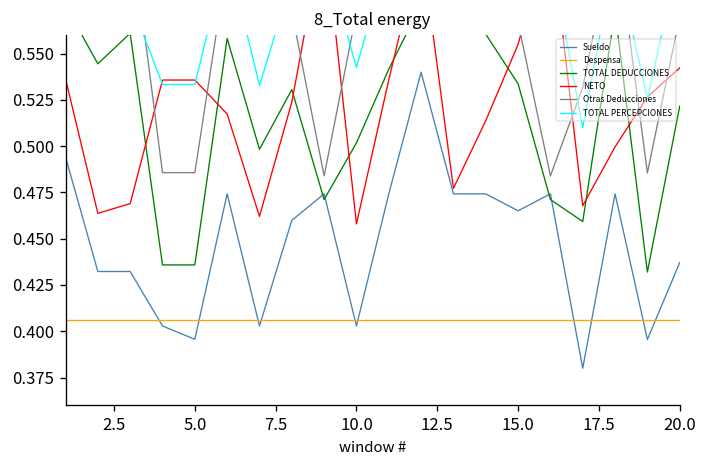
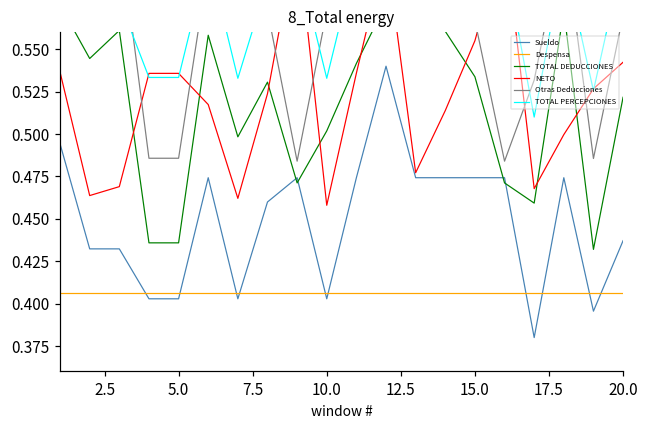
  {
    "Sueldo": {
-     "5.0": 0.396,
+     "5.0": 0.403,
      "10.0": 0.403,
-     "15.0": 0.465,
+     "15.0": 0.474,
      "20.0": 0.437
    },
    "Despensa": {
      "5.0": 0.406,
      "10.0": 0.406,
      "15.0": 0.406,
      "20.0": 0.406
    },
    "TOTAL DEDUCCIONES": {
      "5.0": 0.436,
      "10.0": 0.502,
      "15.0": 0.534,
      "20.0": 0.522
    },
    "NETO": {
      "5.0": 0.536,
      "10.0": 0.458,
      "15.0": 0.555,
      "20.0": 0.542
    },
    "Otras Deducciones": {
      "5.0": 0.486
    },
    "TOTAL PERCEPCIONES": {
      "5.0": 0.533,
-     "10.0": 0.543
+     "10.0": 0.533
    }
  }
